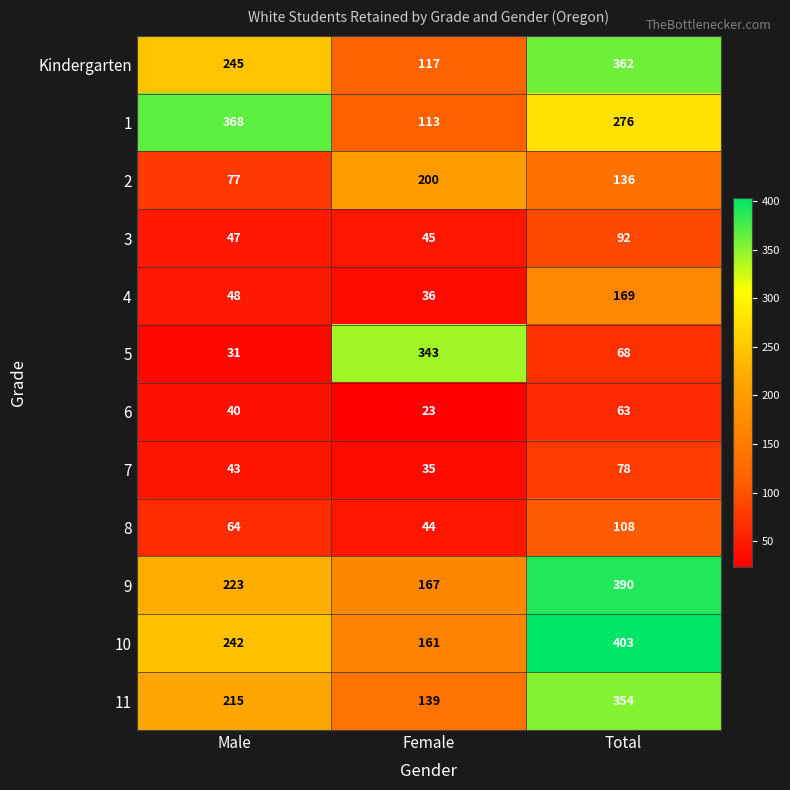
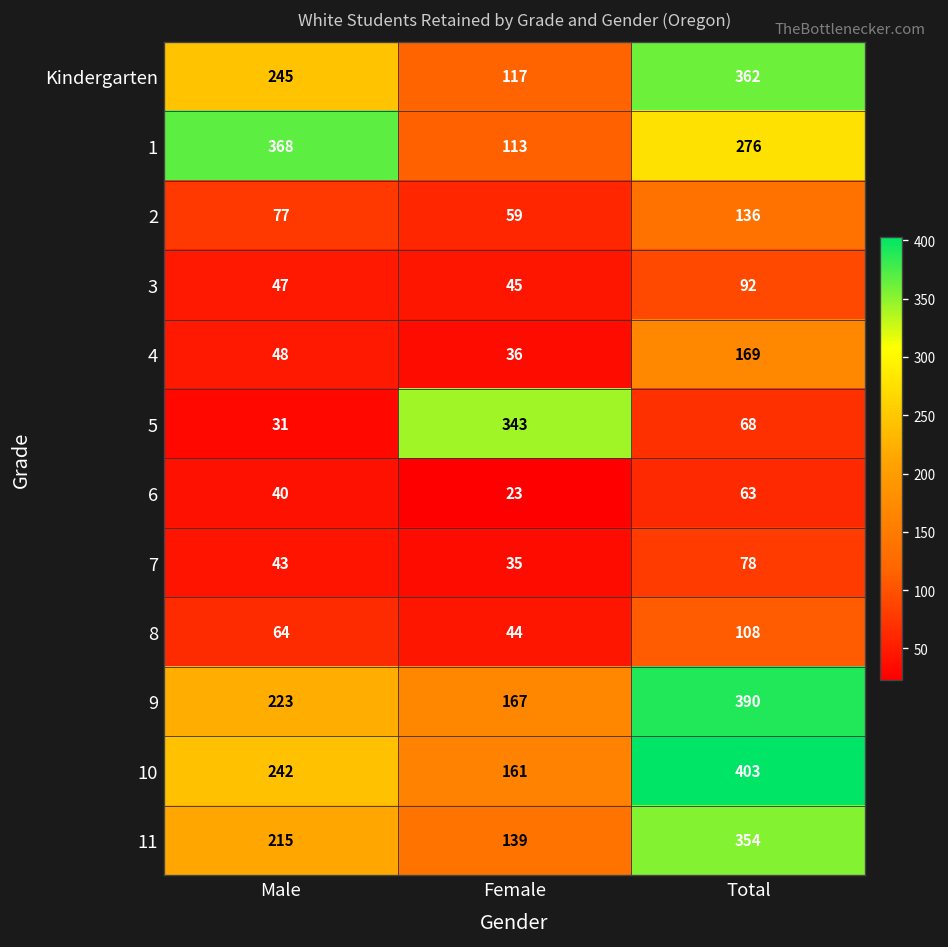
  {
    "Kindergarten": {
      "Male": 245,
      "Female": 117,
      "Total": 362
    },
    "1": {
      "Male": 368,
      "Female": 113,
      "Total": 276
    },
    "2": {
      "Male": 77,
-     "Female": 200,
+     "Female": 59,
      "Total": 136
    },
    "3": {
      "Male": 47,
      "Female": 45,
      "Total": 92
    },
    "4": {
      "Male": 48,
      "Female": 36,
      "Total": 169
    },
    "5": {
      "Male": 31,
      "Female": 343,
      "Total": 68
    },
    "6": {
      "Male": 40,
      "Female": 23,
      "Total": 63
    },
    "7": {
      "Male": 43,
      "Female": 35,
      "Total": 78
    },
    "8": {
      "Male": 64,
      "Female": 44,
      "Total": 108
    },
    "9": {
      "Male": 223,
      "Female": 167,
      "Total": 390
    },
    "10": {
      "Male": 242,
      "Female": 161,
      "Total": 403
    },
    "11": {
      "Male": 215,
      "Female": 139,
      "Total": 354
    }
  }
